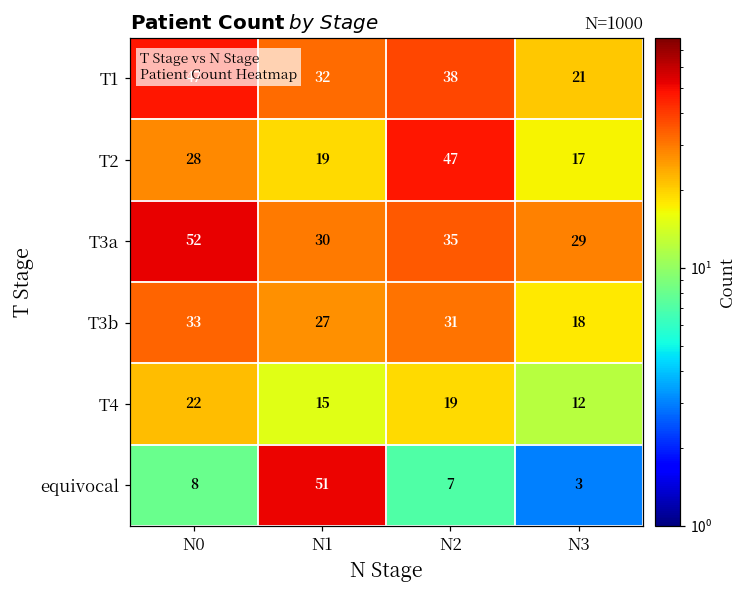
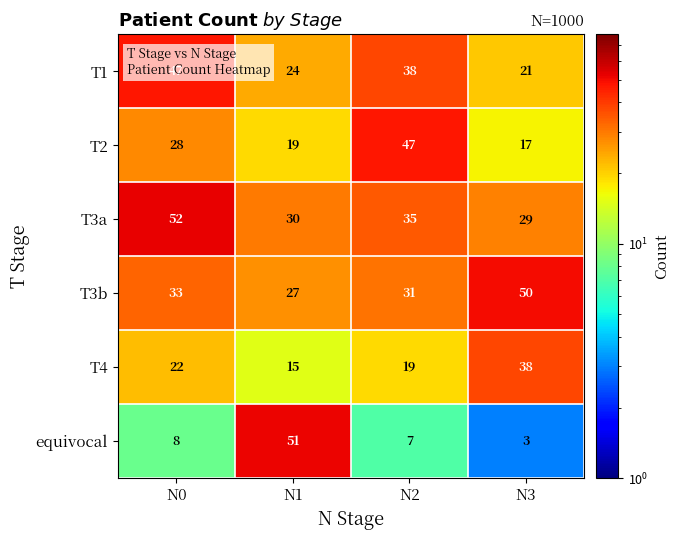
  {
    "T1": {
-     "N1": 32,
+     "N1": 24,
      "N2": 38,
      "N3": 21
    },
    "T2": {
      "N0": 28,
      "N1": 19,
      "N2": 47,
      "N3": 17
    },
    "T3a": {
      "N0": 52,
      "N1": 30,
      "N2": 35,
      "N3": 29
    },
    "T3b": {
      "N0": 33,
      "N1": 27,
      "N2": 31,
-     "N3": 18
+     "N3": 50
    },
    "T4": {
      "N0": 22,
      "N1": 15,
      "N2": 19,
-     "N3": 12
+     "N3": 38
    },
    "equivocal": {
      "N0": 8,
      "N1": 51,
      "N2": 7,
      "N3": 3
    }
  }
